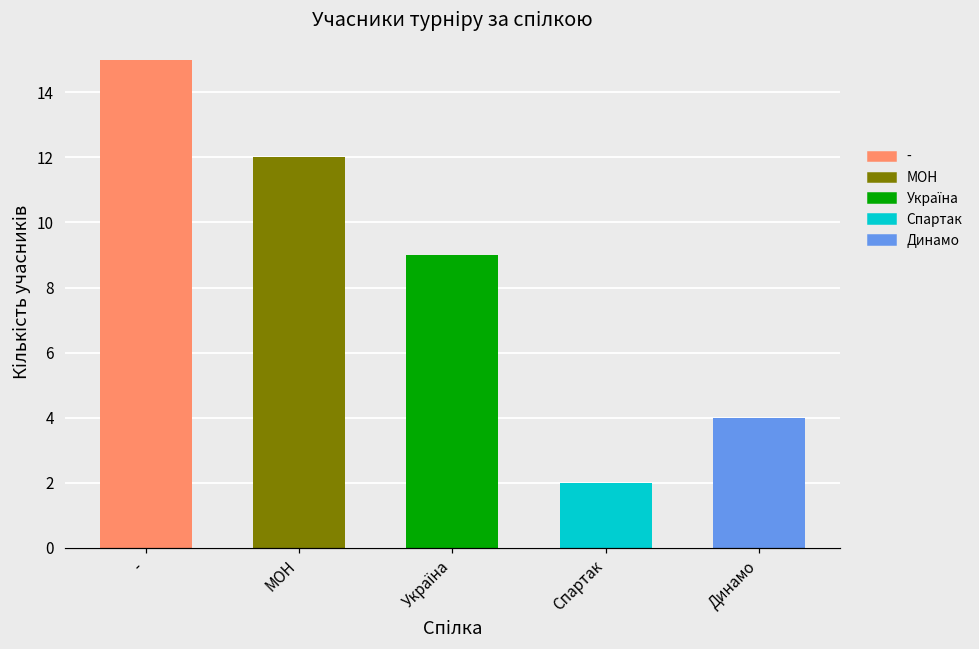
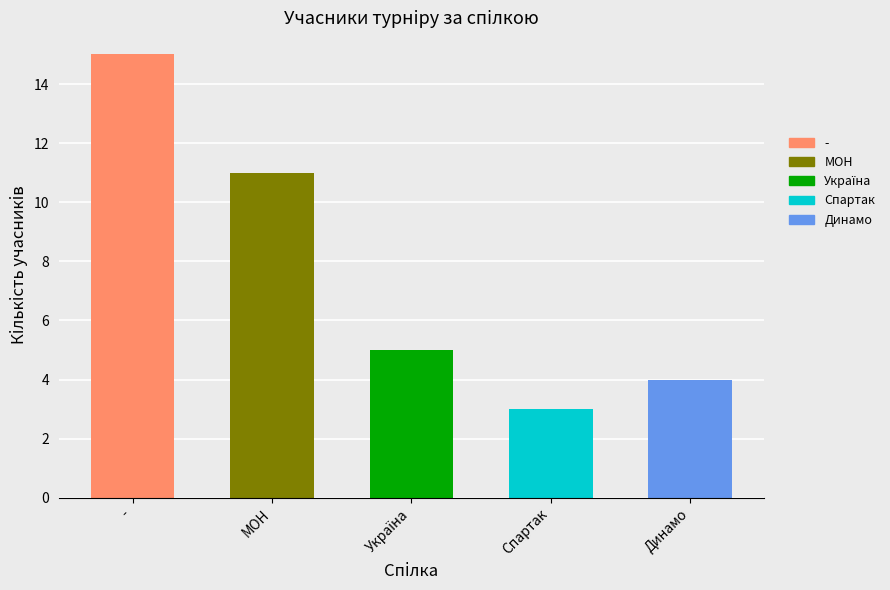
  {
    "-": 15,
-   "МОН": 12,
-   "Україна": 9,
-   "Спартак": 2,
+   "МОН": 11,
+   "Україна": 5,
+   "Спартак": 3,
    "Динамо": 4
  }
